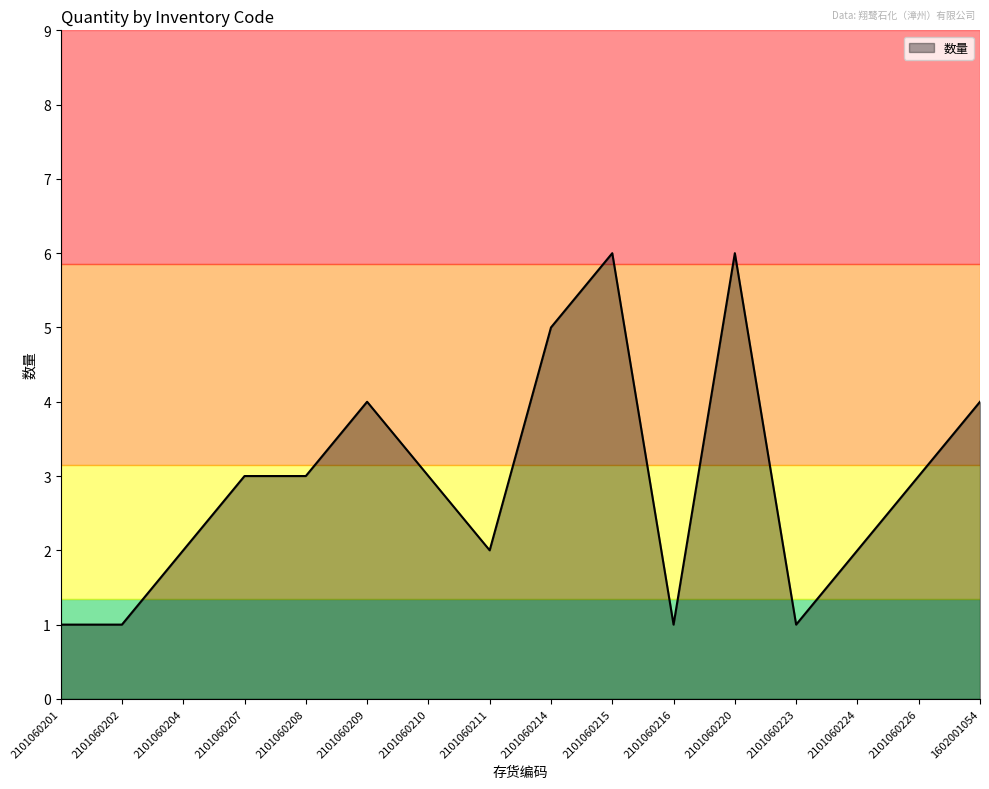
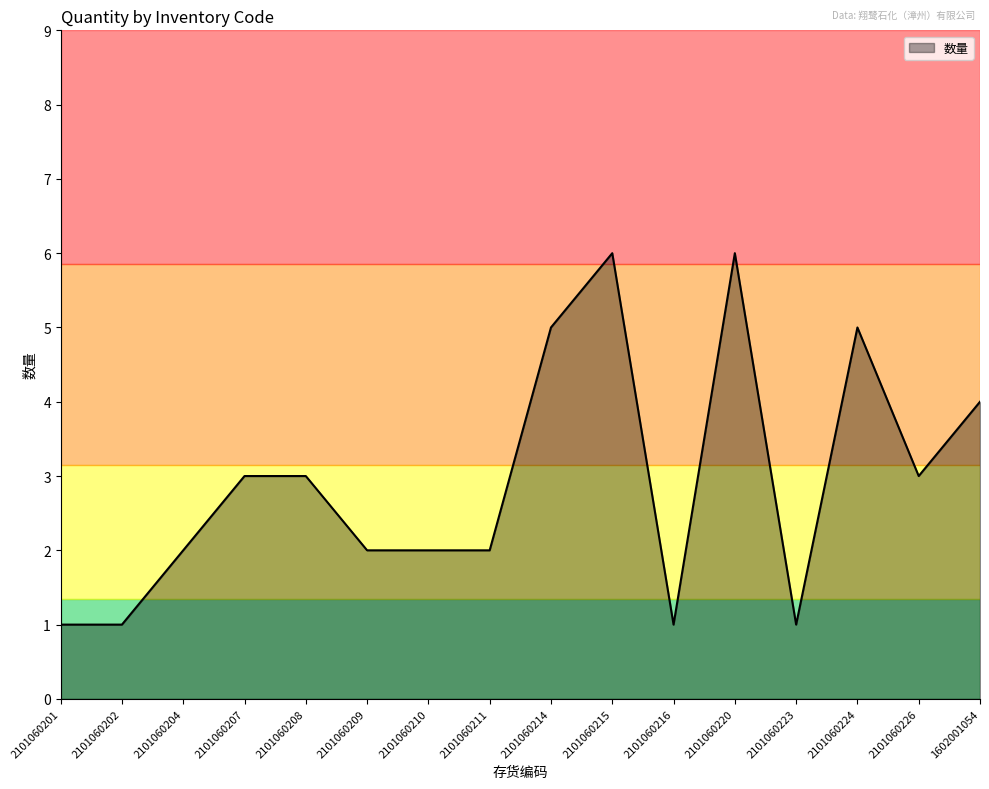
  {
    "2101060201": 1,
    "2101060202": 1,
    "2101060204": 2,
    "2101060207": 3,
    "2101060208": 3,
-   "2101060209": 4,
-   "2101060210": 3,
+   "2101060209": 2,
+   "2101060210": 2,
    "2101060211": 2,
    "2101060214": 5,
    "2101060215": 6,
    "2101060216": 1,
    "2101060220": 6,
    "2101060223": 1,
-   "2101060224": 2,
+   "2101060224": 5,
    "2101060226": 3,
    "1602001054": 4
  }
